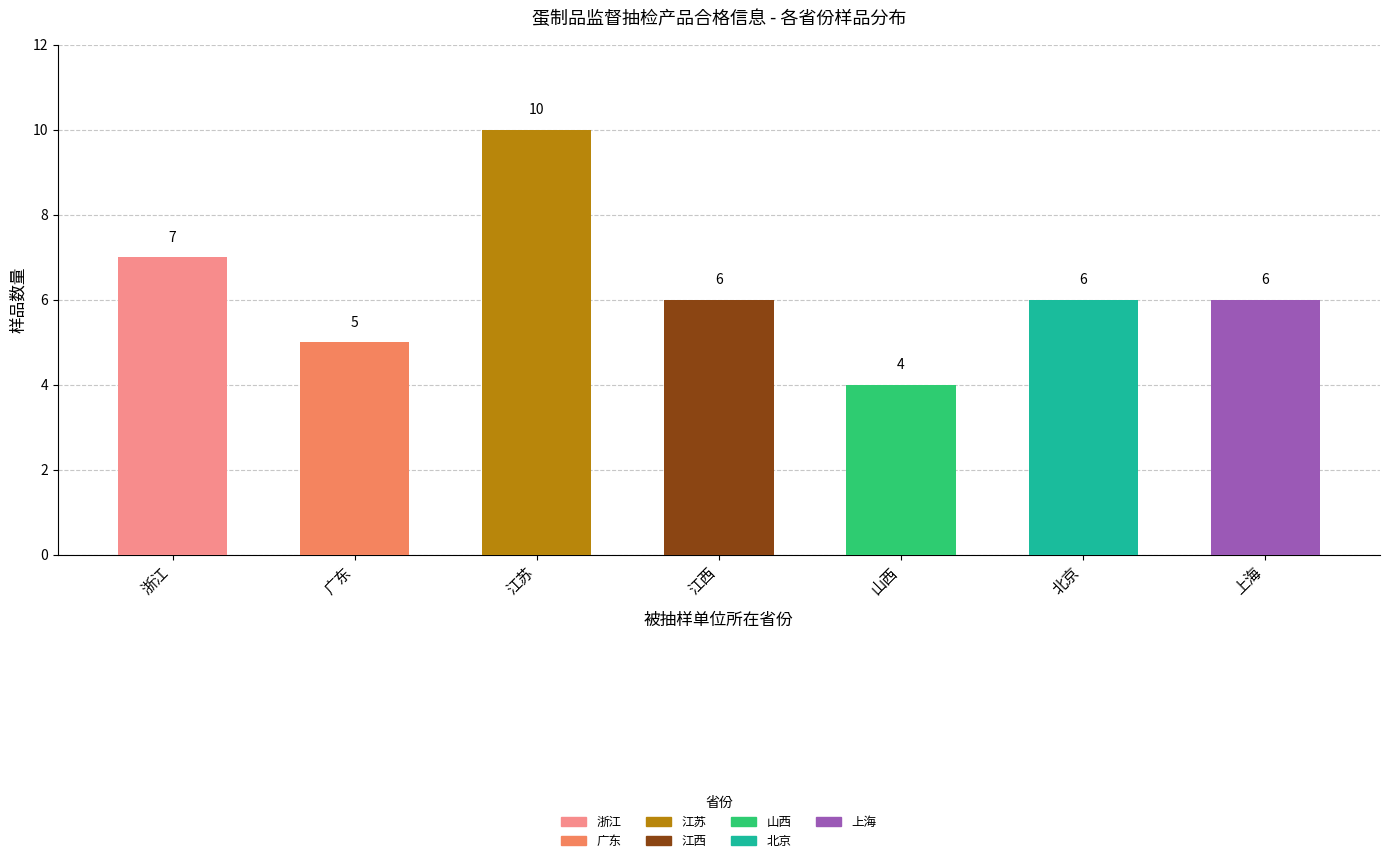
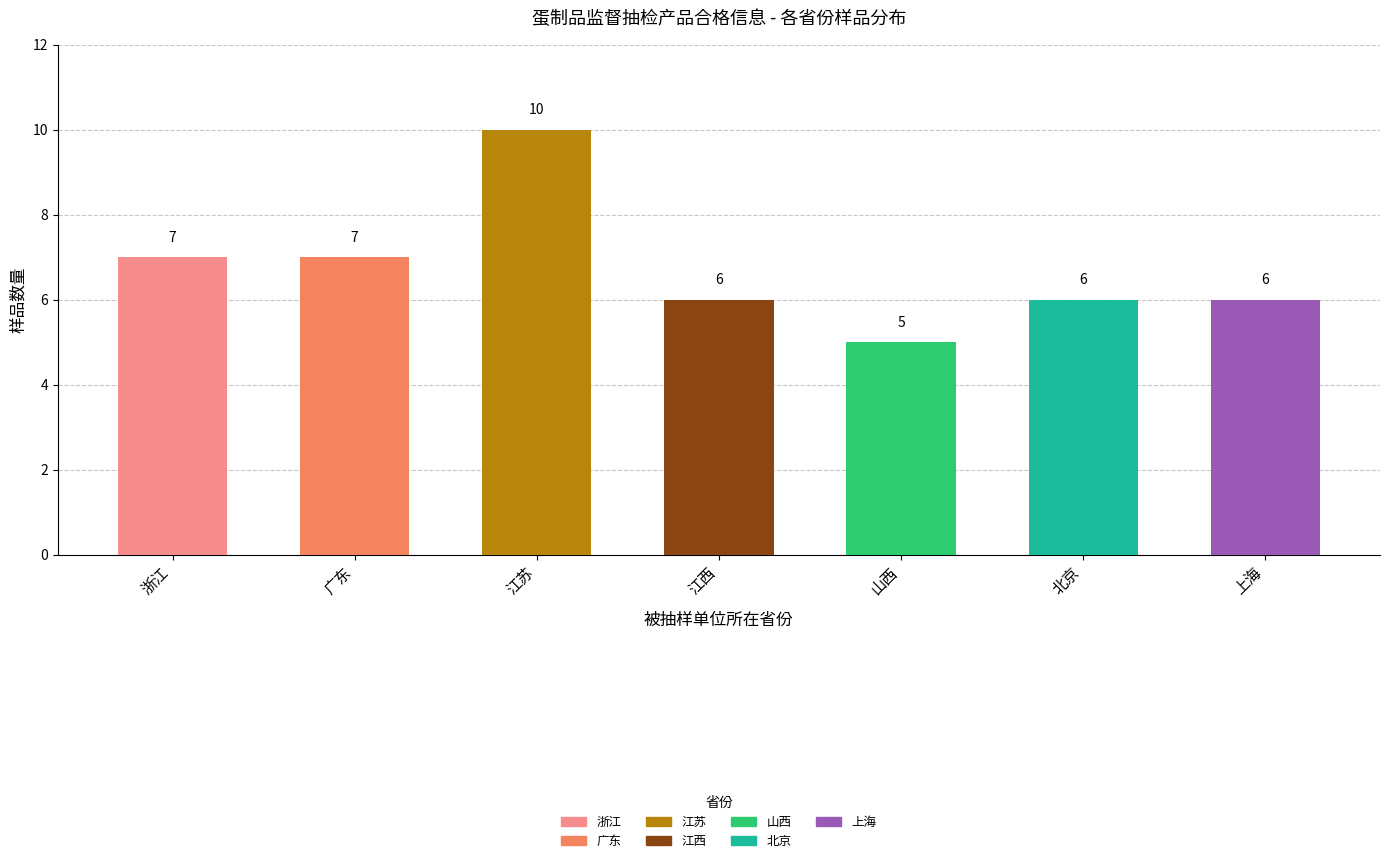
  {
    "浙江": 7,
-   "广东": 5,
+   "广东": 7,
    "江苏": 10,
    "江西": 6,
-   "山西": 4,
+   "山西": 5,
    "北京": 6,
    "上海": 6
  }
